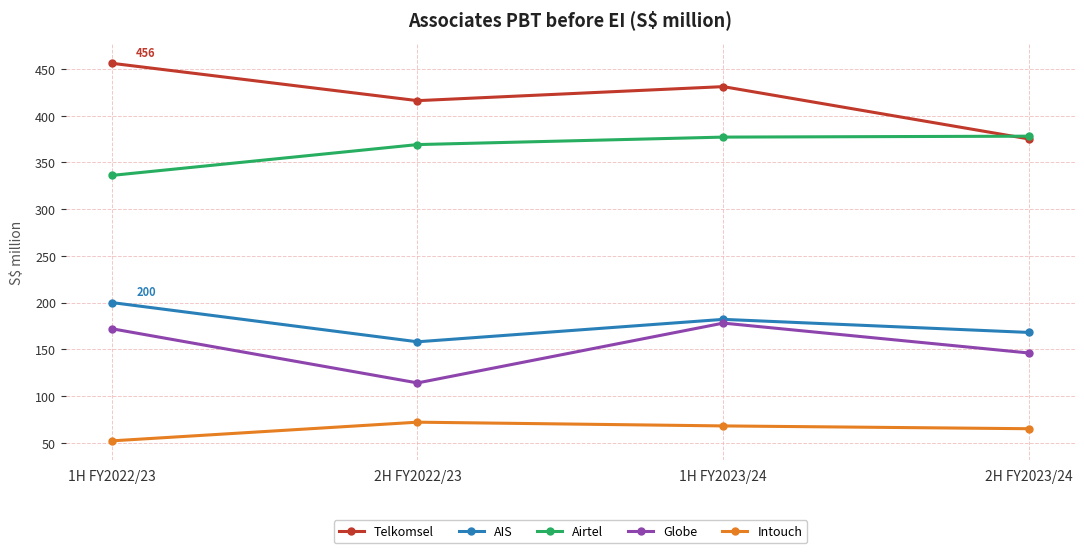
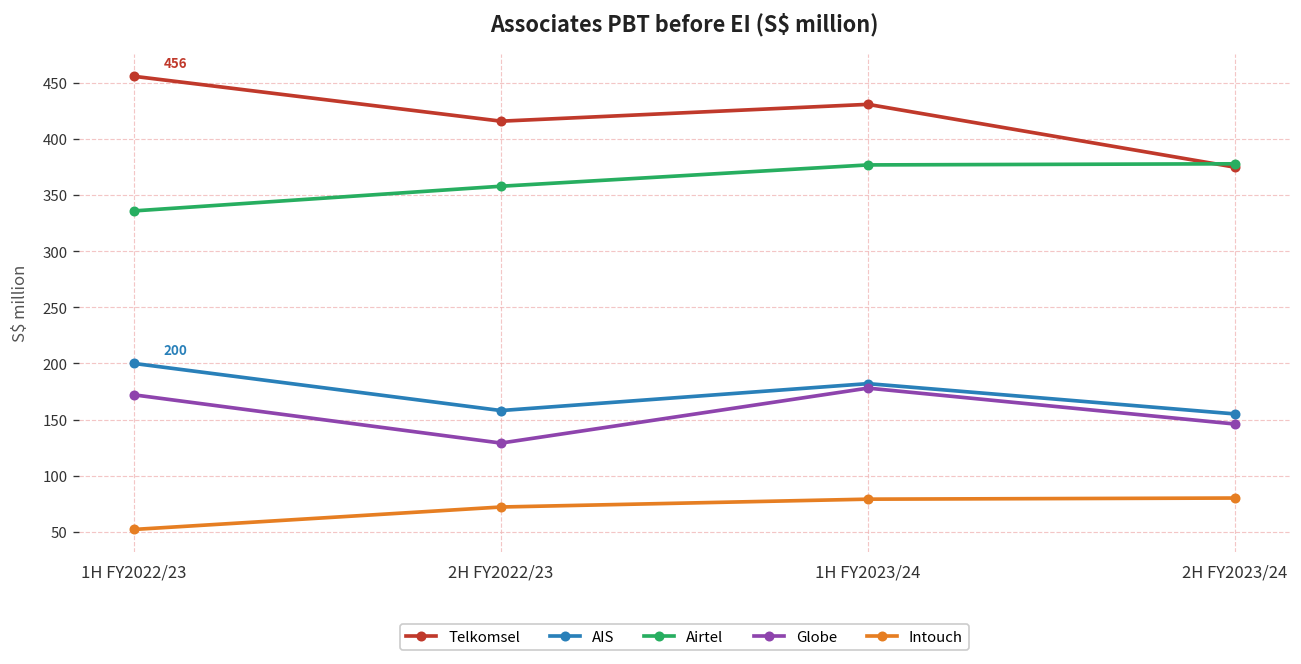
  {
    "Telkomsel": {
      "1H FY2022/23": 456
    },
    "AIS": {
      "2H FY2022/23": 160,
      "1H FY2023/24": 180,
-     "2H FY2023/24": 170
+     "2H FY2023/24": 160
    },
    "Airtel": {
      "1H FY2022/23": 340,
-     "2H FY2022/23": 370,
+     "2H FY2022/23": 360,
      "1H FY2023/24": 380,
      "2H FY2023/24": 380
    },
    "Globe": {
      "1H FY2022/23": 170,
-     "2H FY2022/23": 110,
+     "2H FY2022/23": 130,
      "1H FY2023/24": 180,
      "2H FY2023/24": 150
    },
    "Intouch": {
      "1H FY2022/23": 50,
      "2H FY2022/23": 70,
-     "1H FY2023/24": 70,
-     "2H FY2023/24": 70
+     "1H FY2023/24": 80,
+     "2H FY2023/24": 80
    }
  }
